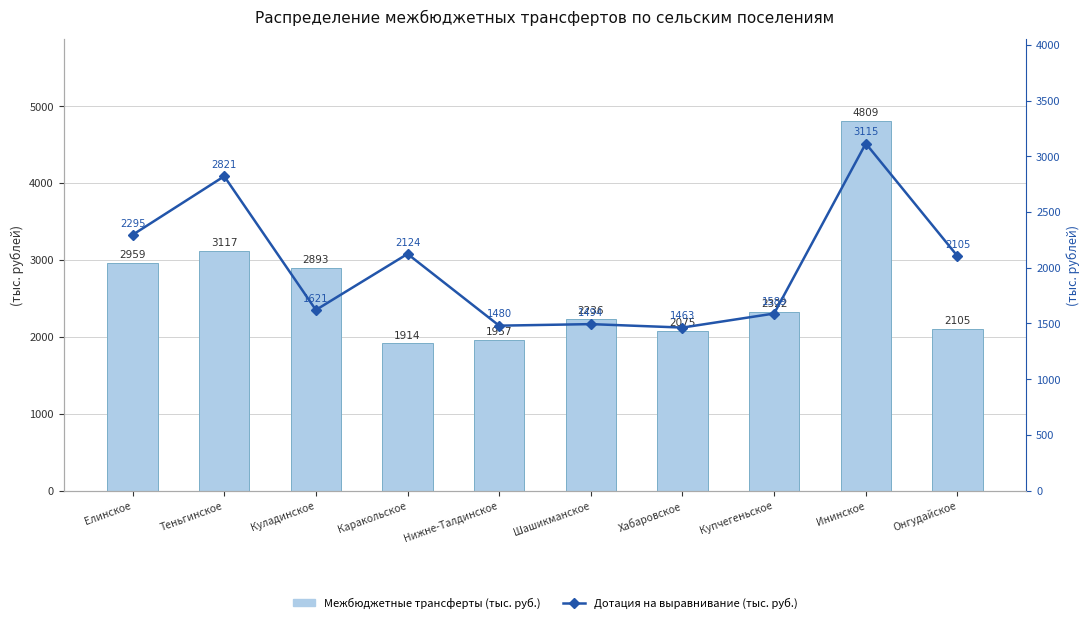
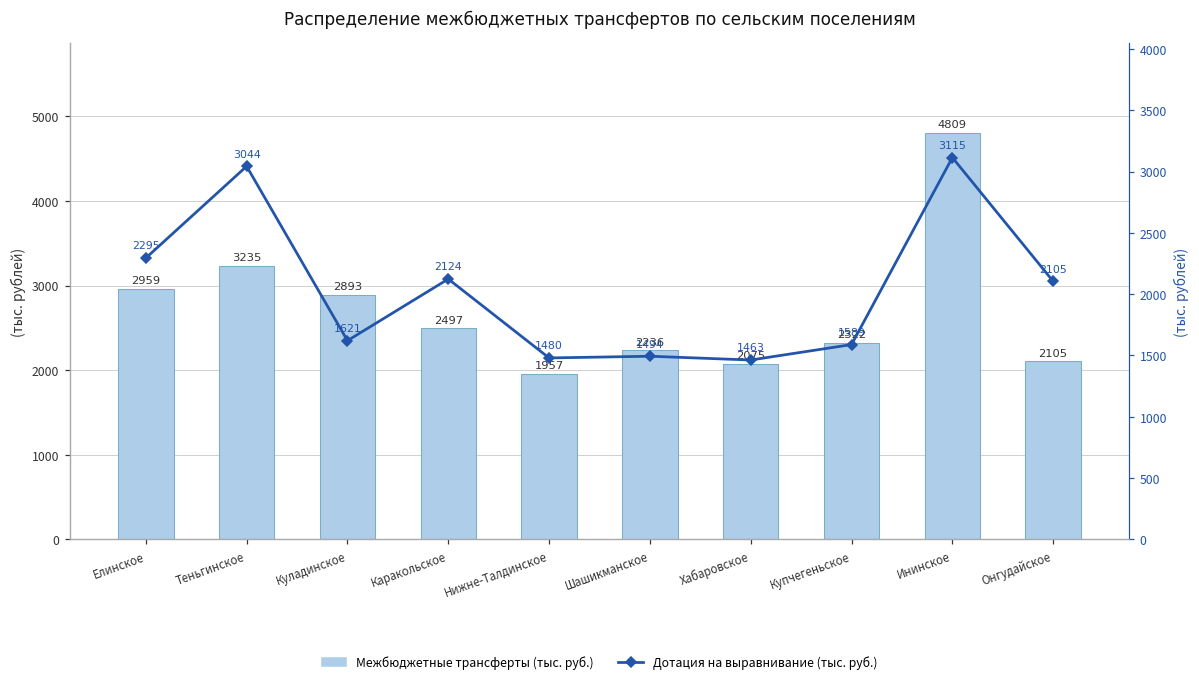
  {
    "Межбюджетные трансферты (тыс. руб.)": {
      "Елинское": 2959,
-     "Теньгинское": 3117,
+     "Теньгинское": 3235,
      "Куладинское": 2893,
-     "Каракольское": 1914,
+     "Каракольское": 2497,
      "Ининское": 4809,
      "Онгудайское": 2105
    },
    "Дотация на выравнивание (тыс. руб.)": {
      "Елинское": 2295,
-     "Теньгинское": 2821,
+     "Теньгинское": 3044,
      "Куладинское": 1621,
      "Каракольское": 2124,
      "Нижне-Талдинское": 1480,
      "Ининское": 3115,
      "Онгудайское": 2105
    }
  }
